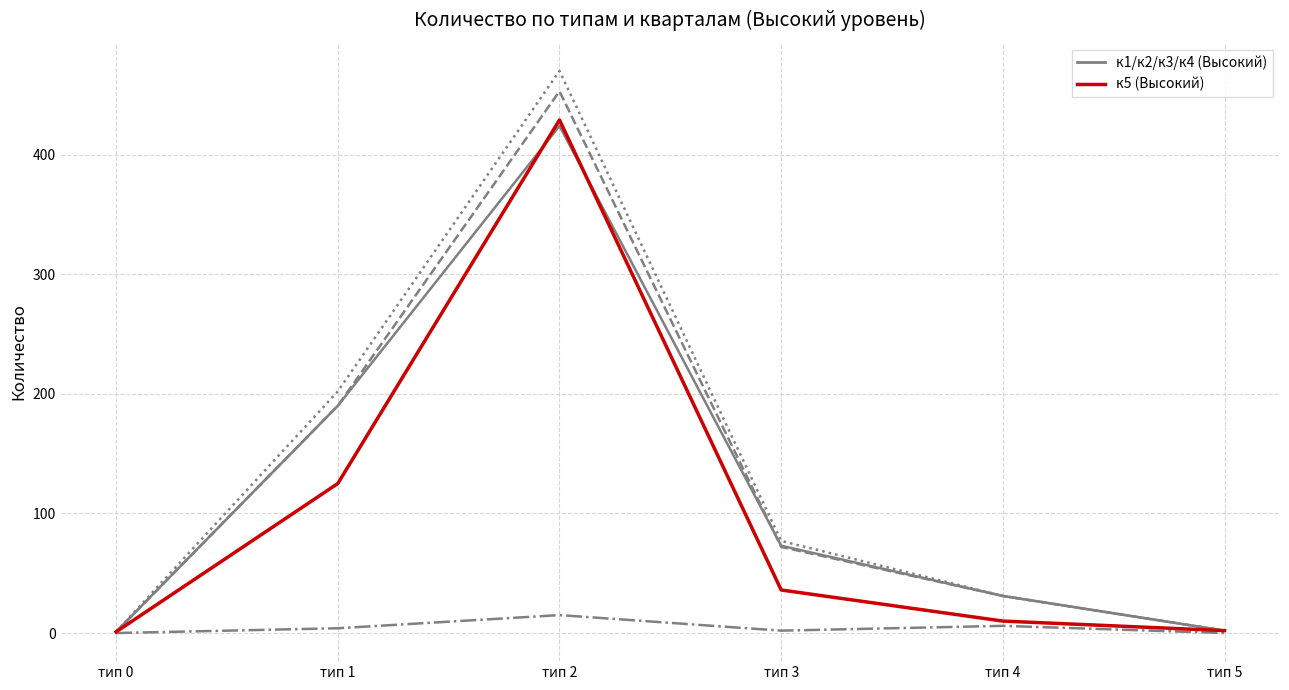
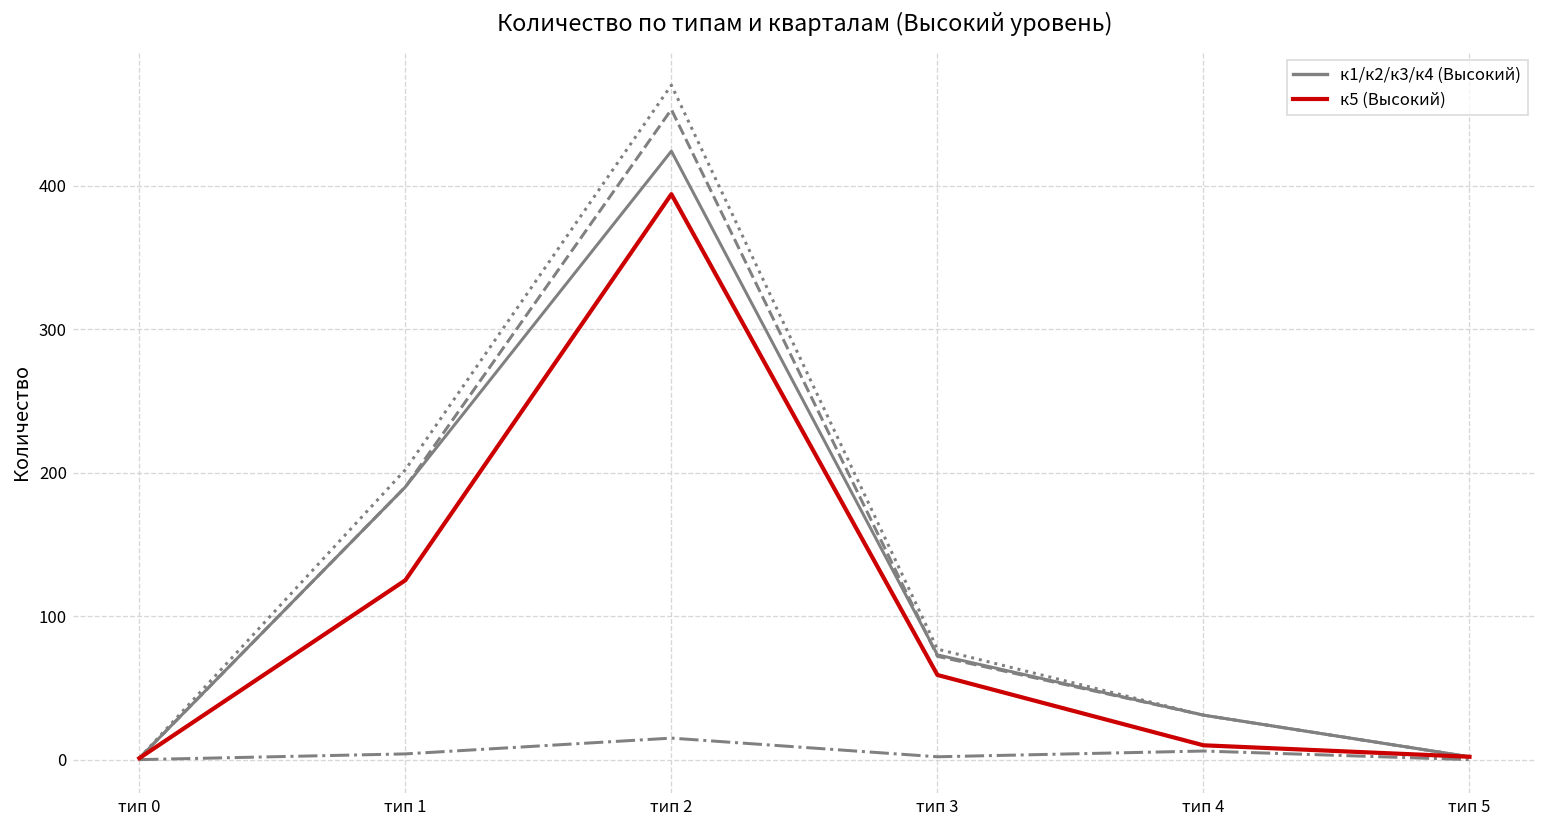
  {
    "к5 (Высокий)": {
      "тип 1": 125,
-     "тип 2": 429,
-     "тип 3": 36,
+     "тип 2": 394,
+     "тип 3": 59,
      "тип 4": 10
    }
  }
